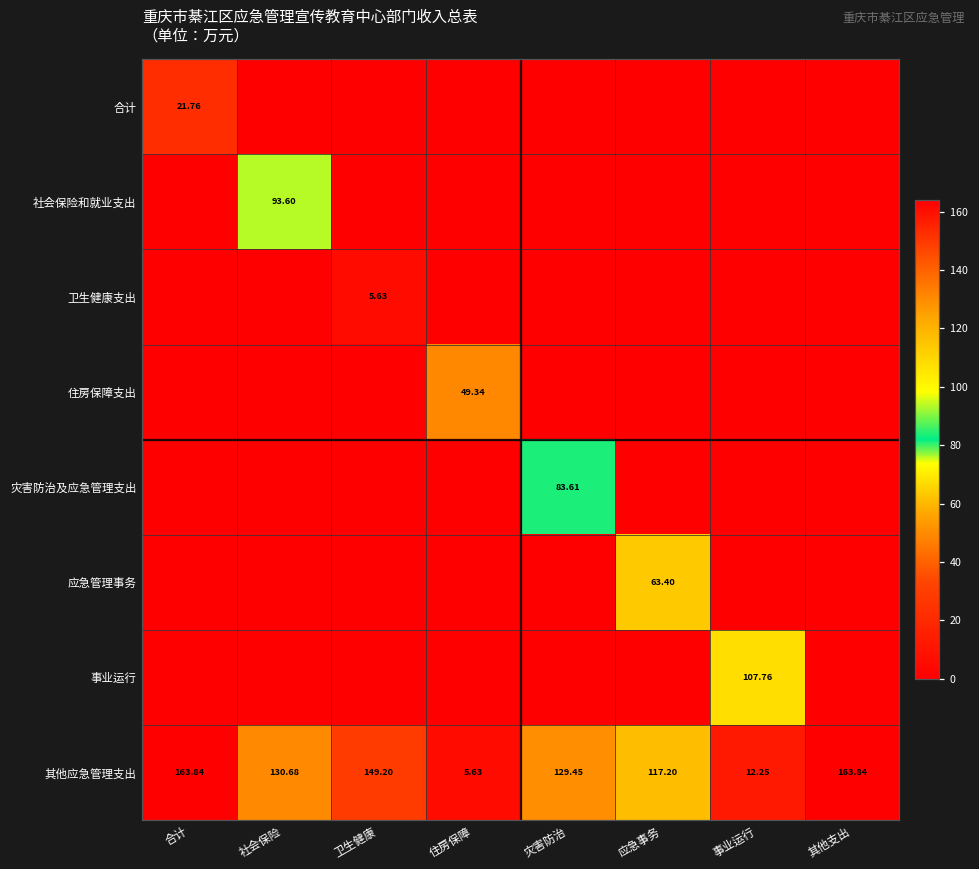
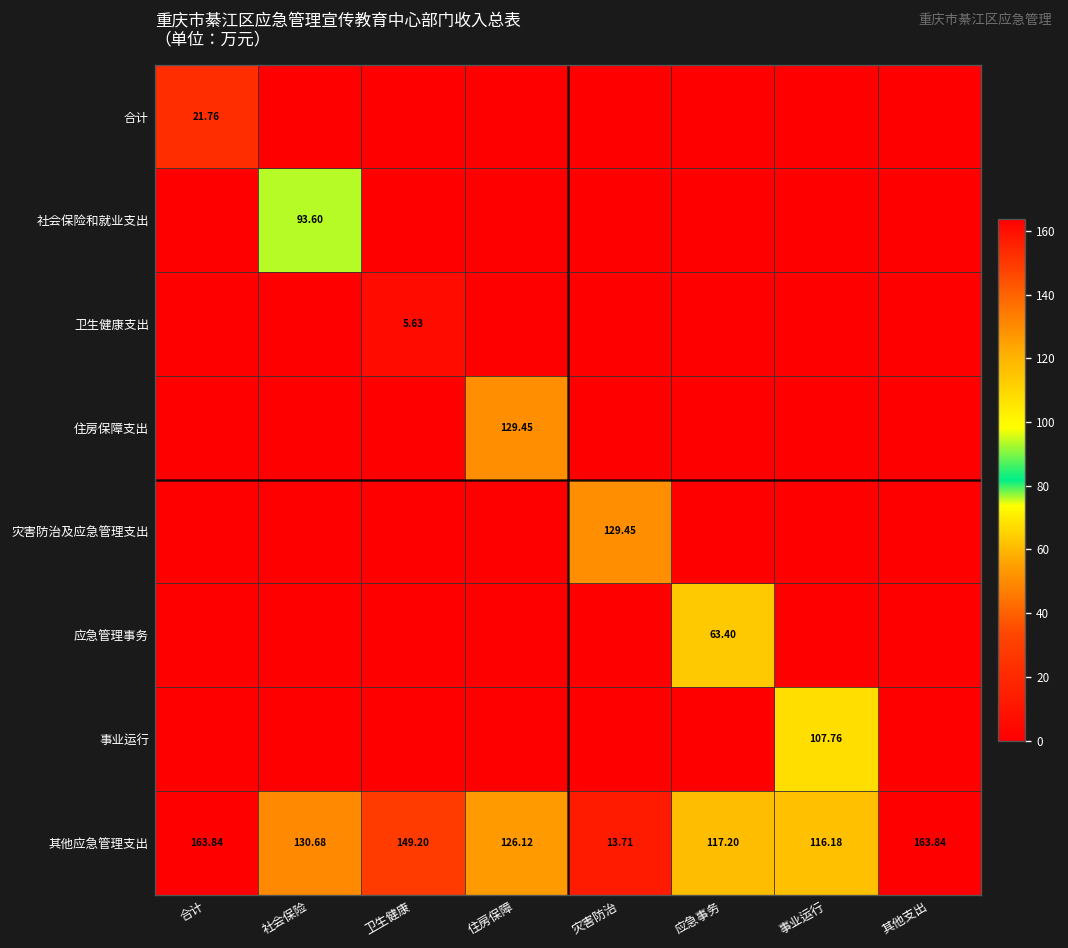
  {
    "合计": {
      "合计": 21.76
    },
    "社会保险和就业支出": {
      "社会保险": 93.60
    },
    "卫生健康支出": {
      "卫生健康": 5.63
    },
    "住房保障支出": {
-     "住房保障": 49.34
+     "住房保障": 129.45
    },
    "灾害防治及应急管理支出": {
-     "灾害防治": 83.61
+     "灾害防治": 129.45
    },
    "应急管理事务": {
      "应急事务": 63.40
    },
    "事业运行": {
      "事业运行": 107.76
    },
    "其他应急管理支出": {
      "合计": 163.84,
      "社会保险": 130.68,
      "卫生健康": 149.20,
-     "住房保障": 5.63,
-     "灾害防治": 129.45,
+     "住房保障": 126.12,
+     "灾害防治": 13.71,
      "应急事务": 117.20,
-     "事业运行": 12.25,
+     "事业运行": 116.18,
      "其他支出": 163.84
    }
  }
